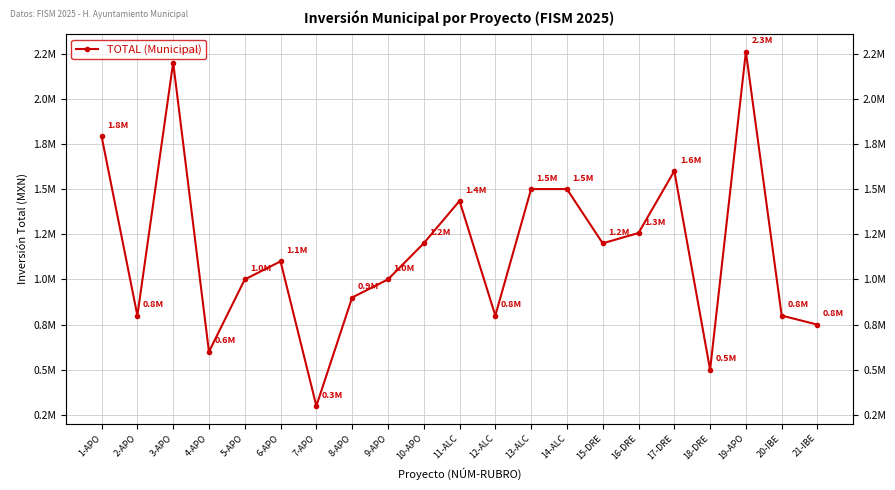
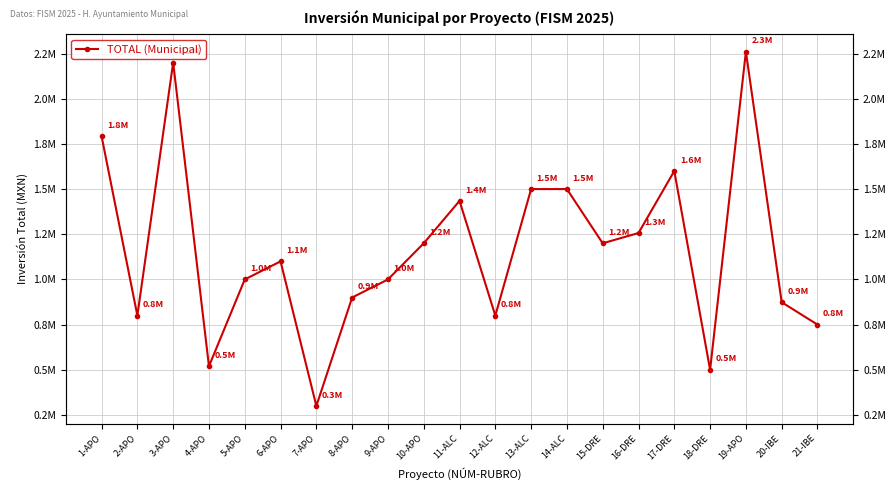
  {
    "1-APO": "1.8M",
    "2-APO": "0.8M",
-   "4-APO": "0.6M",
+   "4-APO": "0.5M",
    "5-APO": "1.0M",
    "6-APO": "1.1M",
    "7-APO": "0.3M",
    "8-APO": "0.9M",
    "9-APO": "1.0M",
    "10-APO": "1.2M",
    "11-ALC": "1.4M",
    "12-ALC": "0.8M",
    "13-ALC": "1.5M",
    "14-ALC": "1.5M",
    "15-DRE": "1.2M",
    "16-DRE": "1.3M",
    "17-DRE": "1.6M",
    "18-DRE": "0.5M",
    "19-APO": "2.3M",
-   "20-IBE": "0.8M",
+   "20-IBE": "0.9M",
    "21-IBE": "0.8M"
  }
